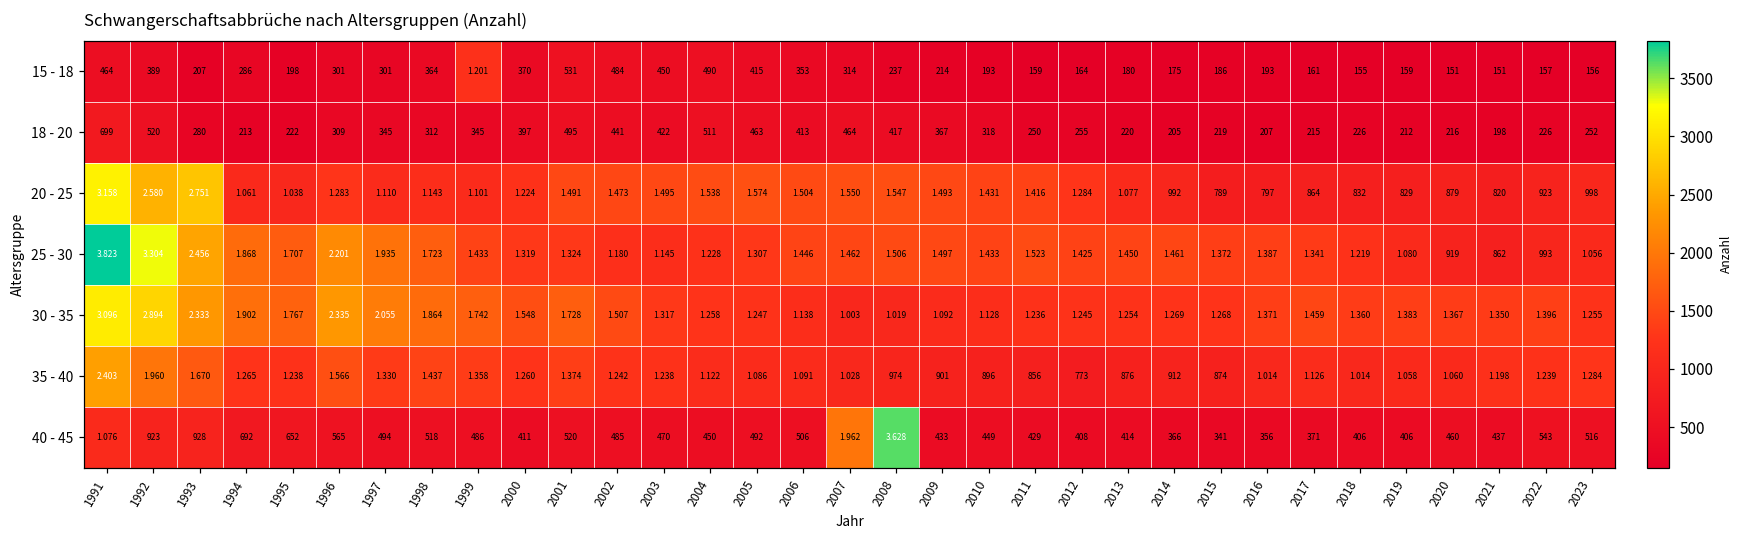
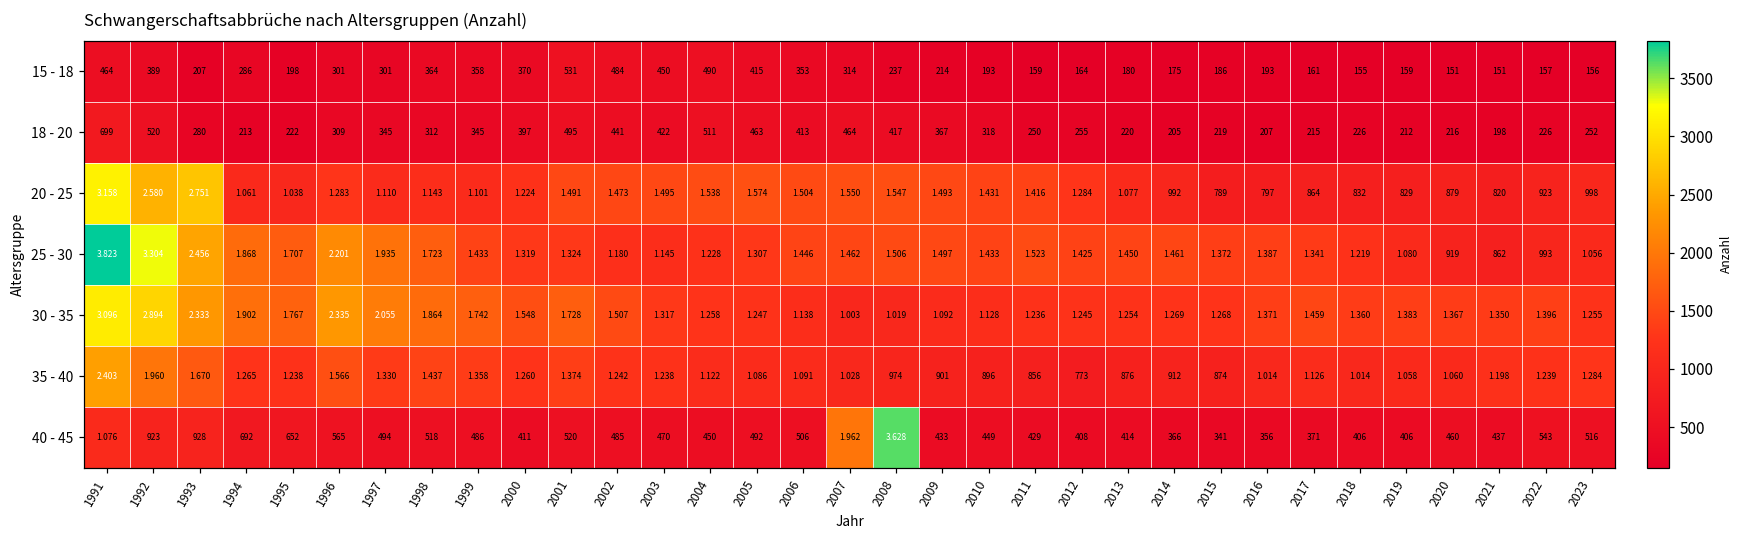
  {
    "15 - 18": {
      "1991": 464,
      "1992": 389,
      "1993": 207,
      "1994": 286,
      "1995": 198,
      "1996": 301,
      "1997": 301,
      "1998": 364,
-     "1999": 1.201,
+     "1999": 358,
      "2000": 370,
      "2001": 531,
      "2002": 484,
      "2003": 450,
      "2004": 490,
      "2005": 415,
      "2006": 353,
      "2007": 314,
      "2008": 237,
      "2009": 214,
      "2010": 193,
      "2011": 159,
      "2012": 164,
      "2013": 180,
      "2014": 175,
      "2015": 186,
      "2016": 193,
      "2017": 161,
      "2018": 155,
      "2019": 159,
      "2020": 151,
      "2021": 151,
      "2022": 157,
      "2023": 156
    }
  }
